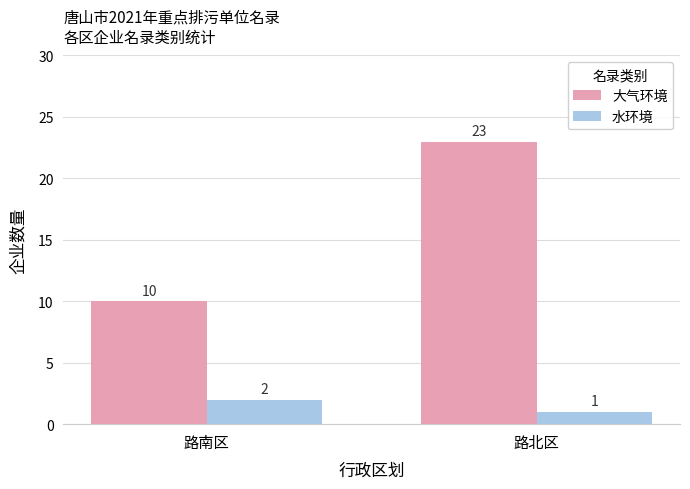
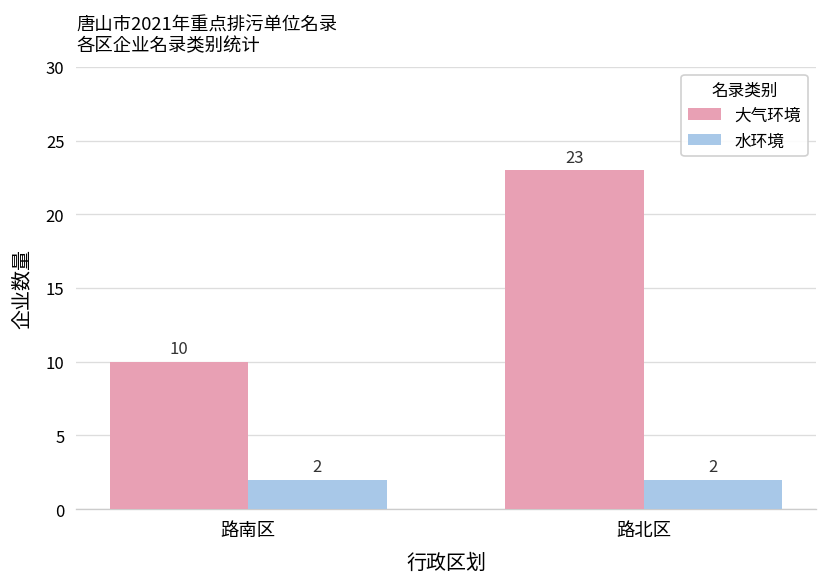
  {
    "大气环境": {
      "路南区": 10,
      "路北区": 23
    },
    "水环境": {
      "路南区": 2,
-     "路北区": 1
+     "路北区": 2
    }
  }
